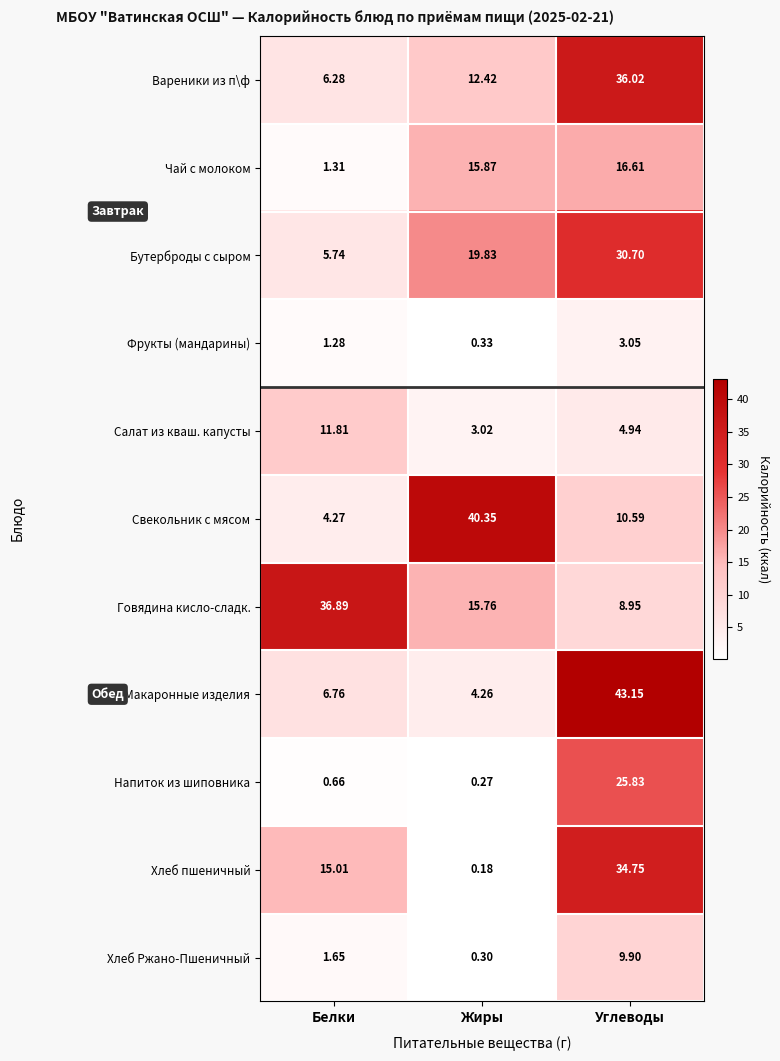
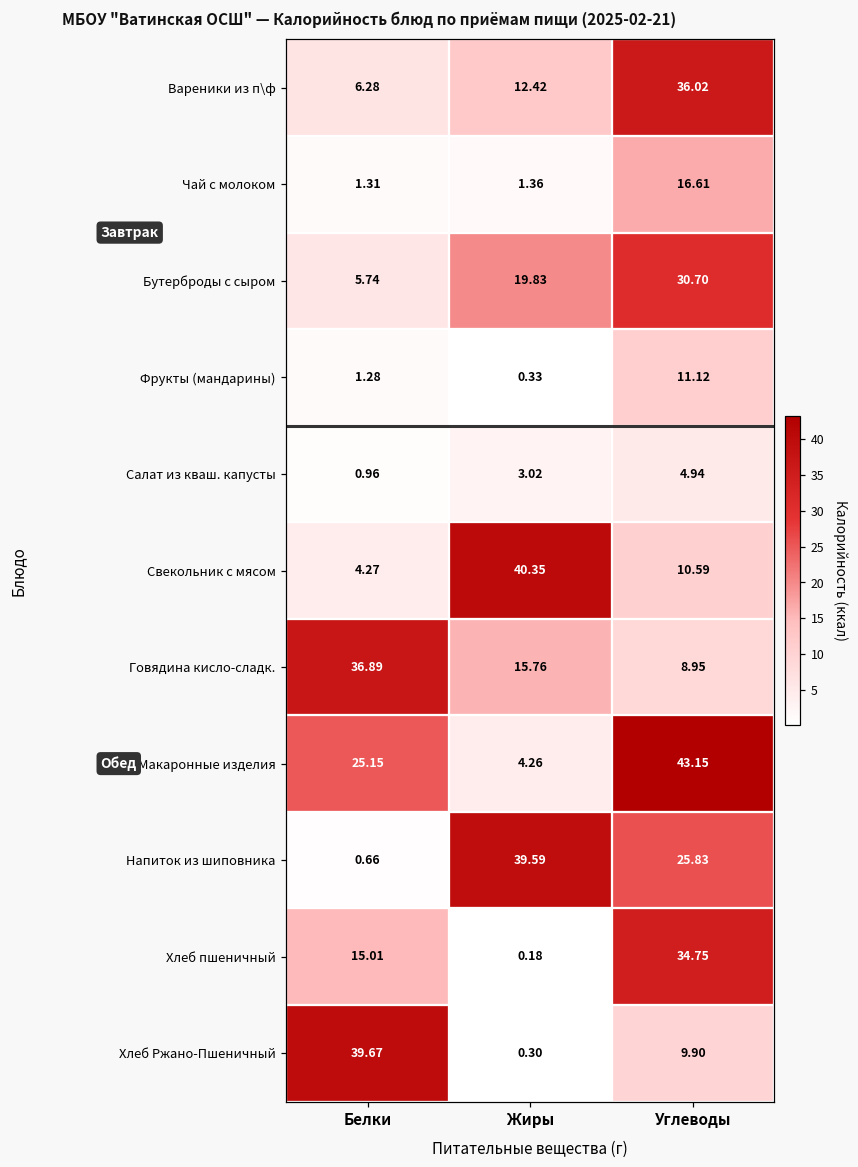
  {
    "Вареники из п\\ф": {
      "Белки": 6.28,
      "Жиры": 12.42,
      "Углеводы": 36.02
    },
    "Чай с молоком": {
      "Белки": 1.31,
-     "Жиры": 15.87,
+     "Жиры": 1.36,
      "Углеводы": 16.61
    },
    "Бутерброды с сыром": {
      "Белки": 5.74,
      "Жиры": 19.83,
      "Углеводы": 30.70
    },
    "Фрукты (мандарины)": {
      "Белки": 1.28,
      "Жиры": 0.33,
-     "Углеводы": 3.05
+     "Углеводы": 11.12
    },
    "Салат из кваш. капусты": {
-     "Белки": 11.81,
+     "Белки": 0.96,
      "Жиры": 3.02,
      "Углеводы": 4.94
    },
    "Свекольник с мясом": {
      "Белки": 4.27,
      "Жиры": 40.35,
      "Углеводы": 10.59
    },
    "Говядина кисло-сладк.": {
      "Белки": 36.89,
      "Жиры": 15.76,
      "Углеводы": 8.95
    },
    "Макаронные изделия": {
-     "Белки": 6.76,
+     "Белки": 25.15,
      "Жиры": 4.26,
      "Углеводы": 43.15
    },
    "Напиток из шиповника": {
      "Белки": 0.66,
-     "Жиры": 0.27,
+     "Жиры": 39.59,
      "Углеводы": 25.83
    },
    "Хлеб пшеничный": {
      "Белки": 15.01,
      "Жиры": 0.18,
      "Углеводы": 34.75
    },
    "Хлеб Ржано-Пшеничный": {
-     "Белки": 1.65,
+     "Белки": 39.67,
      "Жиры": 0.30,
      "Углеводы": 9.90
    }
  }
